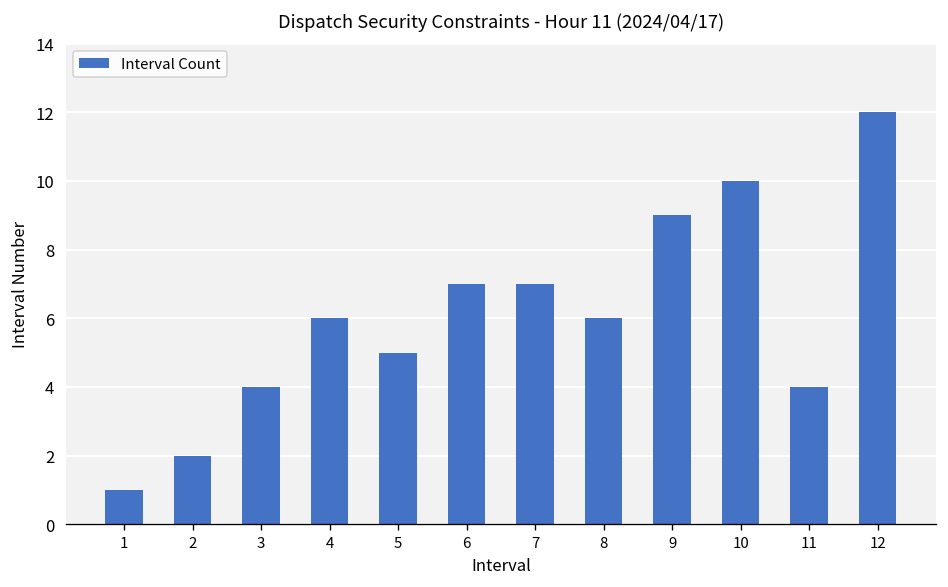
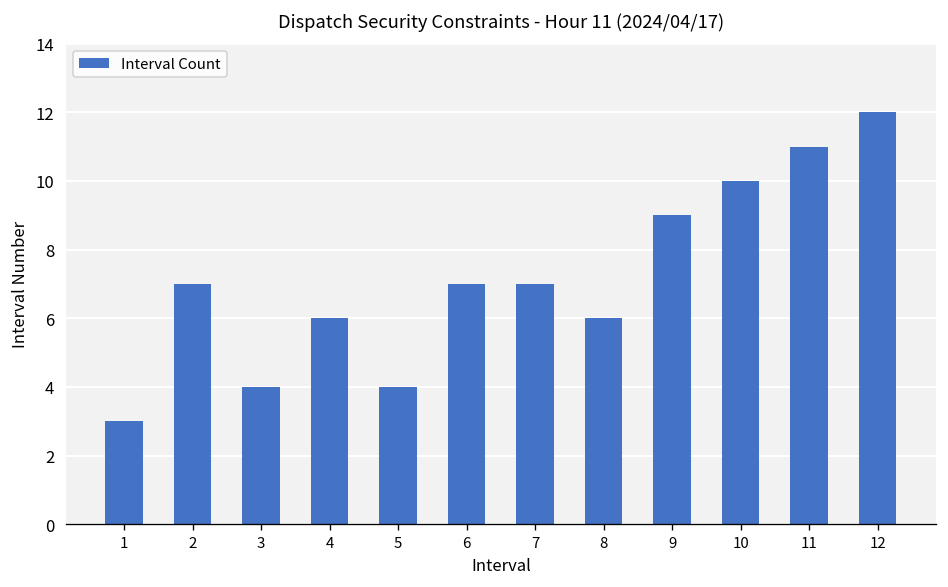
  {
-   "1": 1,
-   "2": 2,
+   "1": 3,
+   "2": 7,
    "3": 4,
    "4": 6,
-   "5": 5,
+   "5": 4,
    "6": 7,
    "7": 7,
    "8": 6,
    "9": 9,
    "10": 10,
-   "11": 4,
+   "11": 11,
    "12": 12
  }
